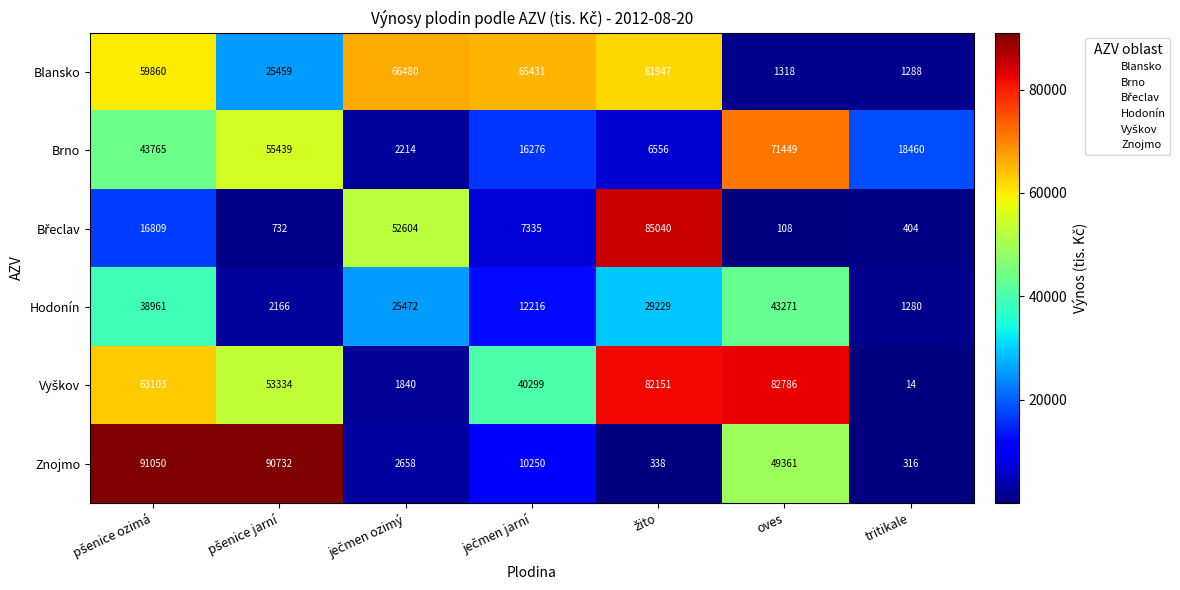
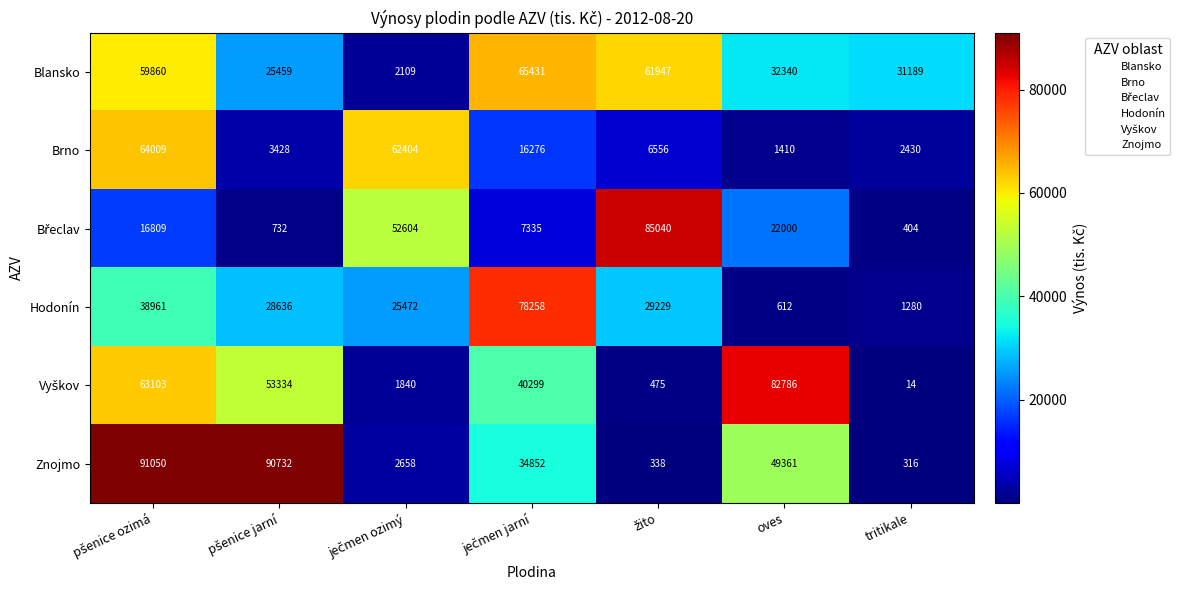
  {
    "Blansko": {
      "pšenice ozimá": 59860,
      "pšenice jarní": 25459,
-     "ječmen ozimý": 66480,
+     "ječmen ozimý": 2109,
      "ječmen jarní": 65431,
      "žito": 61947,
-     "oves": 1318,
-     "tritikale": 1288
+     "oves": 32340,
+     "tritikale": 31189
    },
    "Brno": {
-     "pšenice ozimá": 43765,
-     "pšenice jarní": 55439,
-     "ječmen ozimý": 2214,
+     "pšenice ozimá": 64009,
+     "pšenice jarní": 3428,
+     "ječmen ozimý": 62404,
      "ječmen jarní": 16276,
      "žito": 6556,
-     "oves": 71449,
-     "tritikale": 18460
+     "oves": 1410,
+     "tritikale": 2430
    },
    "Břeclav": {
      "pšenice ozimá": 16809,
      "pšenice jarní": 732,
      "ječmen ozimý": 52604,
      "ječmen jarní": 7335,
      "žito": 85040,
-     "oves": 108,
+     "oves": 22000,
      "tritikale": 404
    },
    "Hodonín": {
      "pšenice ozimá": 38961,
-     "pšenice jarní": 2166,
+     "pšenice jarní": 28636,
      "ječmen ozimý": 25472,
-     "ječmen jarní": 12216,
+     "ječmen jarní": 78258,
      "žito": 29229,
-     "oves": 43271,
+     "oves": 612,
      "tritikale": 1280
    },
    "Vyškov": {
      "pšenice ozimá": 63103,
      "pšenice jarní": 53334,
      "ječmen ozimý": 1840,
      "ječmen jarní": 40299,
-     "žito": 82151,
+     "žito": 475,
      "oves": 82786,
      "tritikale": 14
    },
    "Znojmo": {
      "pšenice ozimá": 91050,
      "pšenice jarní": 90732,
      "ječmen ozimý": 2658,
-     "ječmen jarní": 10250,
+     "ječmen jarní": 34852,
      "žito": 338,
      "oves": 49361,
      "tritikale": 316
    }
  }
